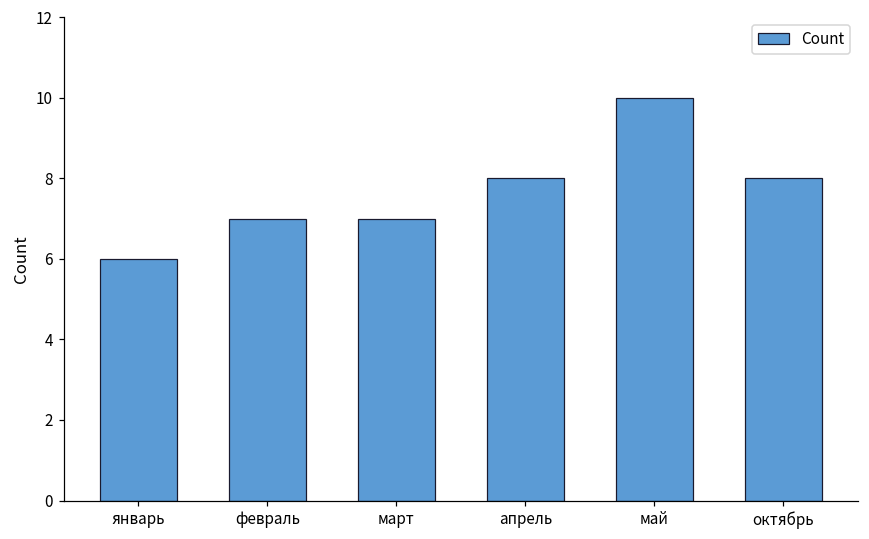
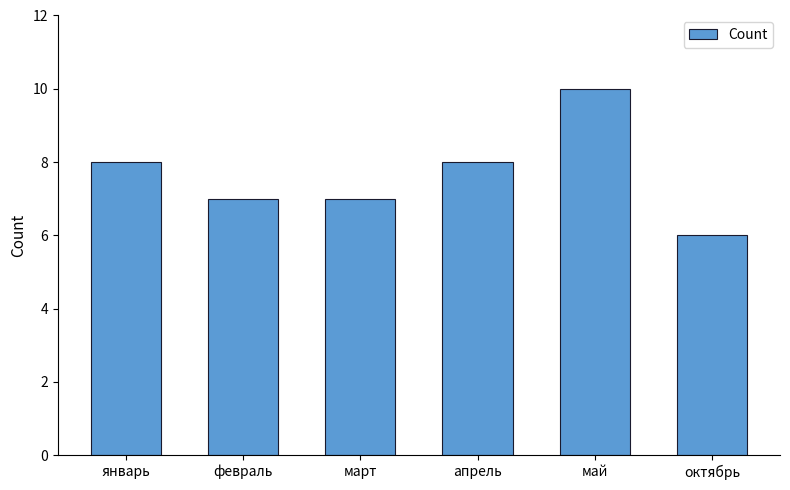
  {
-   "январь": 6,
+   "январь": 8,
    "февраль": 7,
    "март": 7,
    "апрель": 8,
    "май": 10,
-   "октябрь": 8
+   "октябрь": 6
  }
